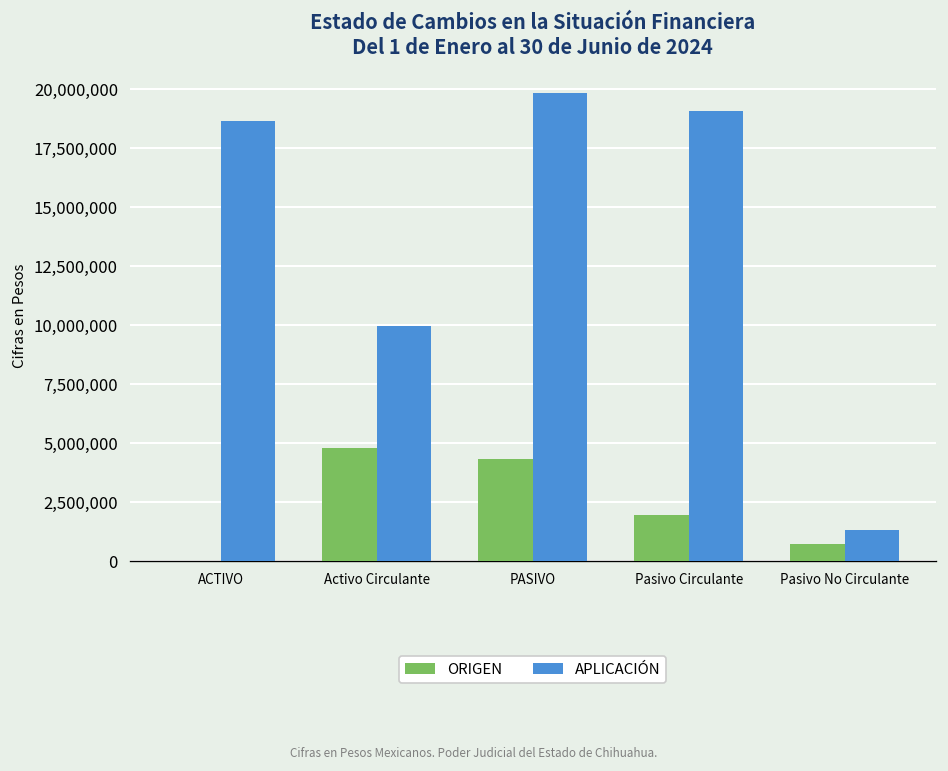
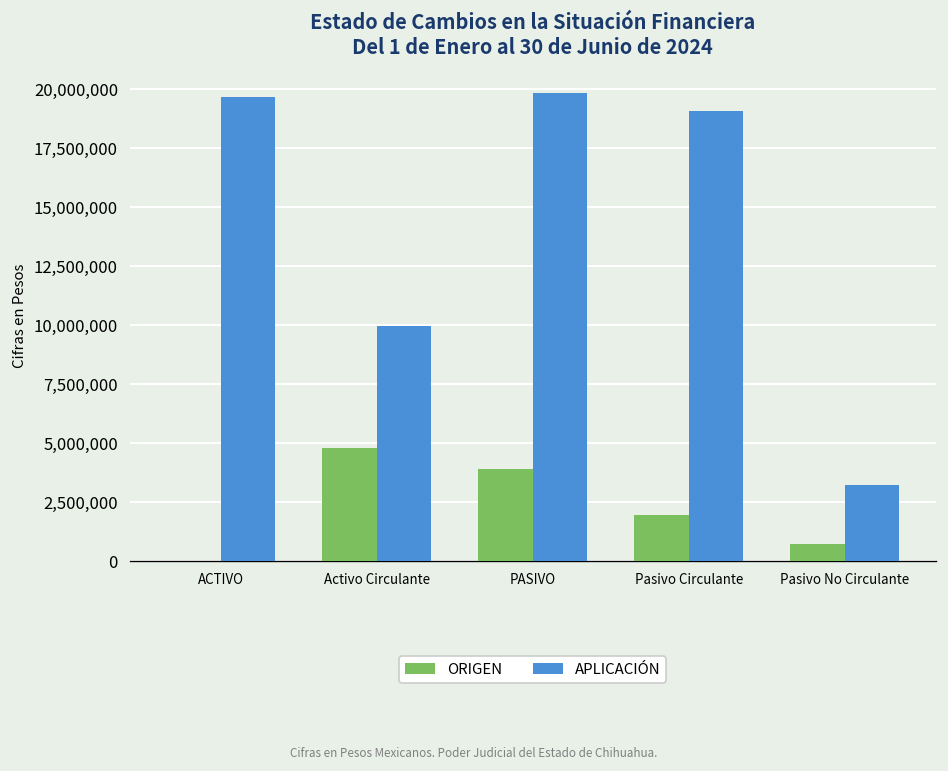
  {
    "ORIGEN": {
      "ACTIVO": "0",
      "Activo Circulante": "4,800,000",
-     "PASIVO": "4,300,000",
+     "PASIVO": "3,900,000",
      "Pasivo Circulante": "1,900,000",
      "Pasivo No Circulante": "700,000"
    },
    "APLICACIÓN": {
-     "ACTIVO": "18,600,000",
+     "ACTIVO": "19,600,000",
      "Activo Circulante": "10,000,000",
      "PASIVO": "19,800,000",
      "Pasivo Circulante": "19,000,000",
-     "Pasivo No Circulante": "1,300,000"
+     "Pasivo No Circulante": "3,200,000"
    }
  }
